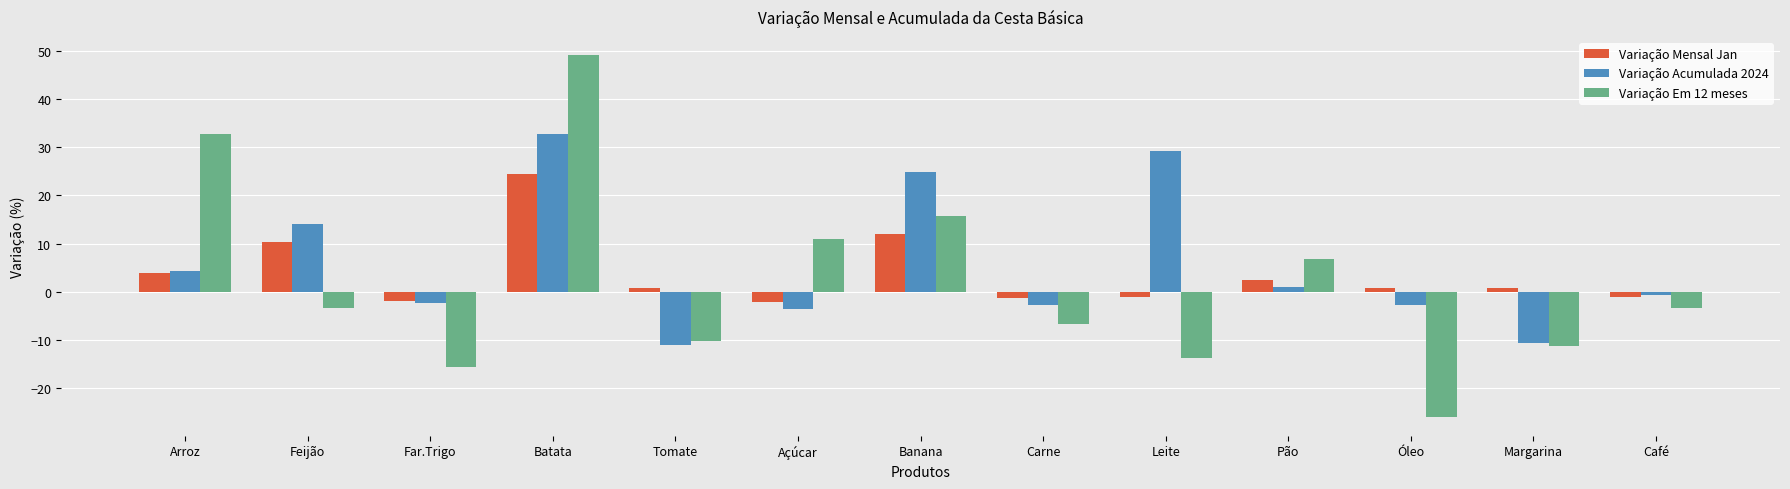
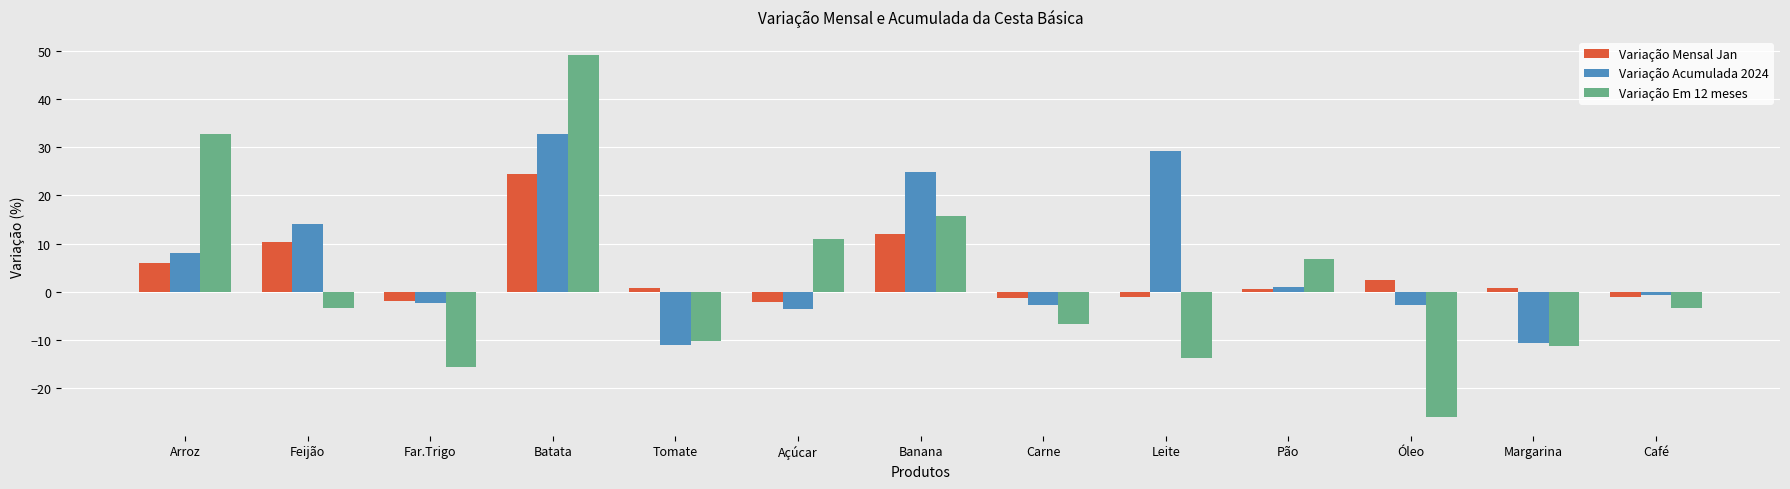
  {
    "Variação Mensal Jan": {
-     "Arroz": 4,
+     "Arroz": 6,
      "Feijão": 10,
      "Far.Trigo": -2,
      "Batata": 25,
      "Tomate": 1,
      "Açúcar": -2,
      "Banana": 12,
      "Carne": -1,
      "Leite": -1,
-     "Pão": 2,
-     "Óleo": 1,
+     "Pão": 1,
+     "Óleo": 3,
      "Margarina": 1,
      "Café": -1
    },
    "Variação Acumulada 2024": {
-     "Arroz": 4,
+     "Arroz": 8,
      "Feijão": 14,
      "Far.Trigo": -2,
      "Batata": 33,
      "Tomate": -11,
      "Açúcar": -4,
      "Banana": 25,
      "Carne": -3,
      "Leite": 29,
      "Pão": 1,
      "Óleo": -3,
      "Margarina": -11,
      "Café": -1
    },
    "Variação Em 12 meses": {
      "Arroz": 33,
      "Feijão": -3,
      "Far.Trigo": -16,
      "Batata": 49,
      "Tomate": -10,
      "Açúcar": 11,
      "Banana": 16,
      "Carne": -7,
      "Leite": -14,
      "Pão": 7,
      "Óleo": -26,
      "Margarina": -11,
      "Café": -3
    }
  }
